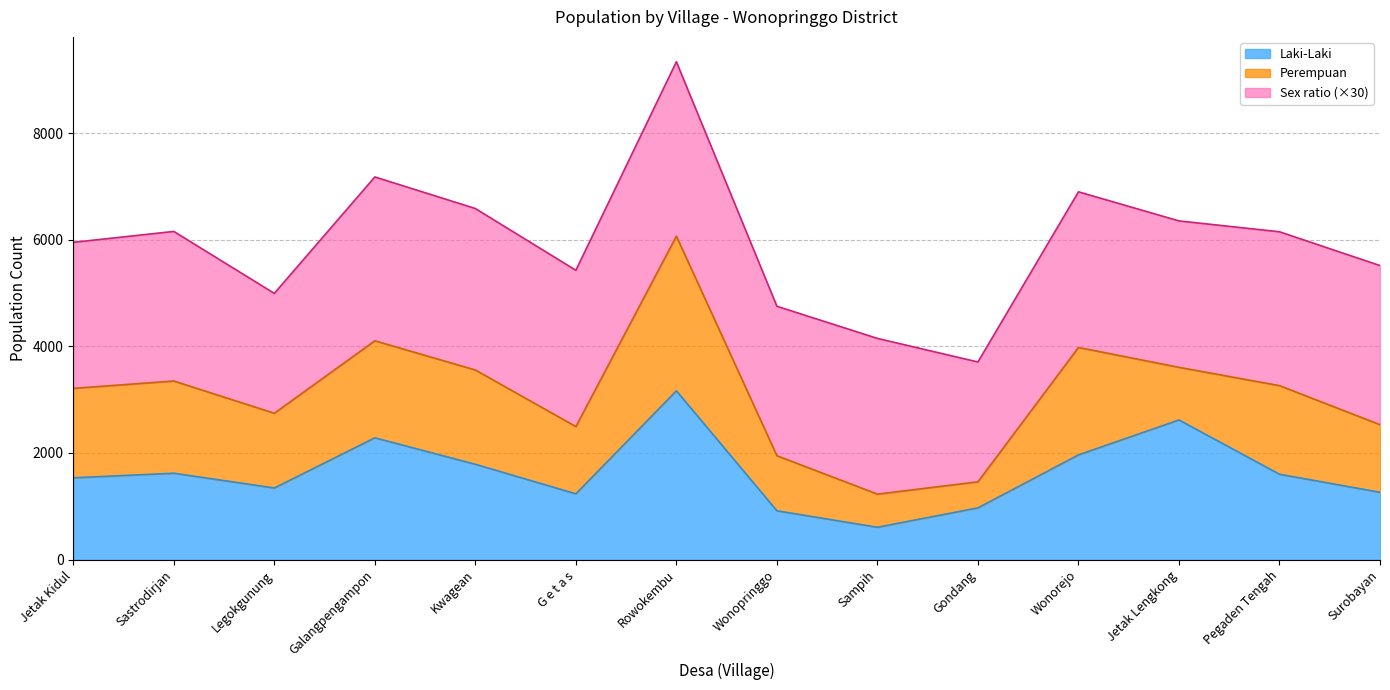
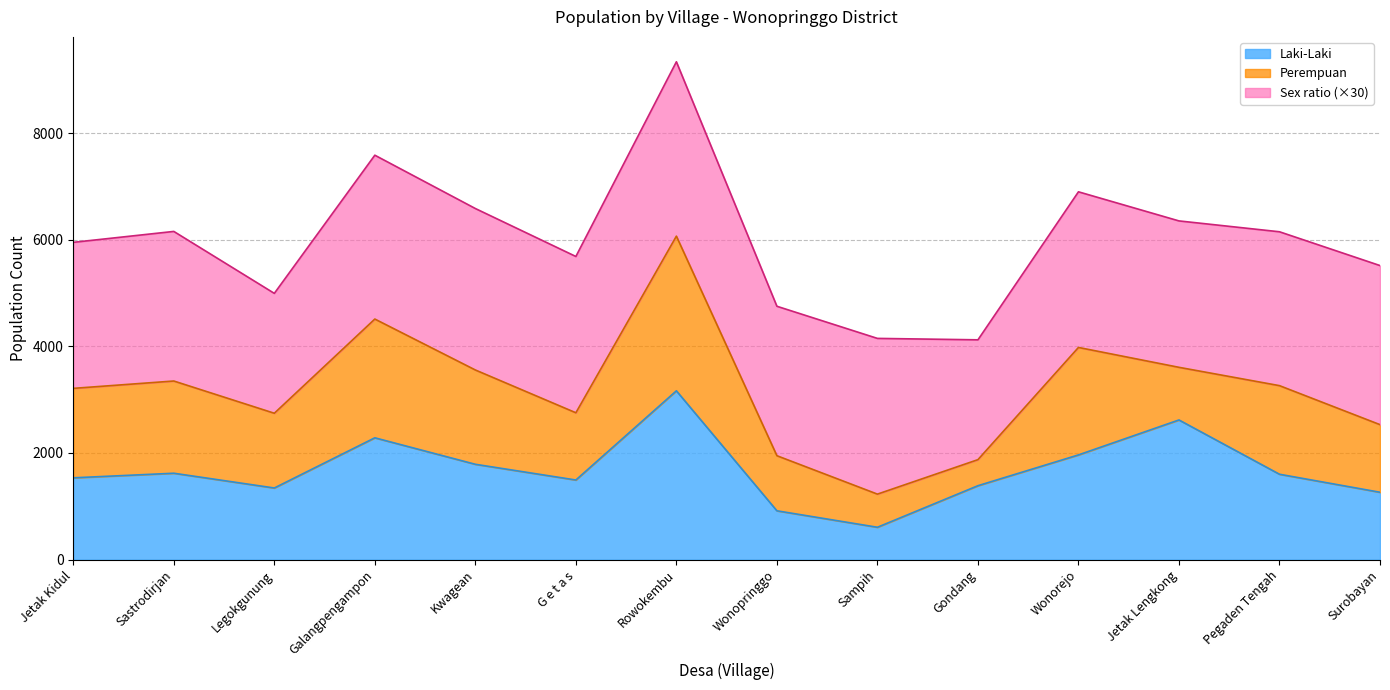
  {
    "Laki-Laki": {
      "Jetak Kidul": 1500,
      "Sastrodirjan": 1600,
      "Legokgunung": 1300,
      "Galangpengampon": 2300,
      "Kwagean": 1800,
-     "G e t a s": 1200,
+     "G e t a s": 1500,
      "Rowokembu": 3200,
      "Wonopringgo": 900,
      "Sampih": 600,
-     "Gondang": 1000,
+     "Gondang": 1400,
      "Wonorejo": 2000,
      "Jetak Lengkong": 2600,
      "Pegaden Tengah": 1600,
      "Surobayan": 1300
    },
    "Perempuan": {
      "Jetak Kidul": 1700,
      "Sastrodirjan": 1700,
      "Legokgunung": 1400,
-     "Galangpengampon": 1800,
+     "Galangpengampon": 2200,
      "Kwagean": 1800,
      "G e t a s": 1300,
      "Rowokembu": 2900,
      "Wonopringgo": 1000,
      "Sampih": 600,
      "Gondang": 500,
      "Wonorejo": 2000,
      "Jetak Lengkong": 1000,
      "Pegaden Tengah": 1700,
      "Surobayan": 1300
    },
    "Sex ratio (×30)": {
      "Jetak Kidul": 2700,
      "Sastrodirjan": 2800,
      "Legokgunung": 2300,
      "Galangpengampon": 3100,
      "Kwagean": 3000,
      "G e t a s": 2900,
      "Rowokembu": 3300,
      "Wonopringgo": 2800,
      "Sampih": 2900,
      "Gondang": 2200,
      "Wonorejo": 2900,
      "Jetak Lengkong": 2700,
      "Pegaden Tengah": 2900,
      "Surobayan": 3000
    }
  }
